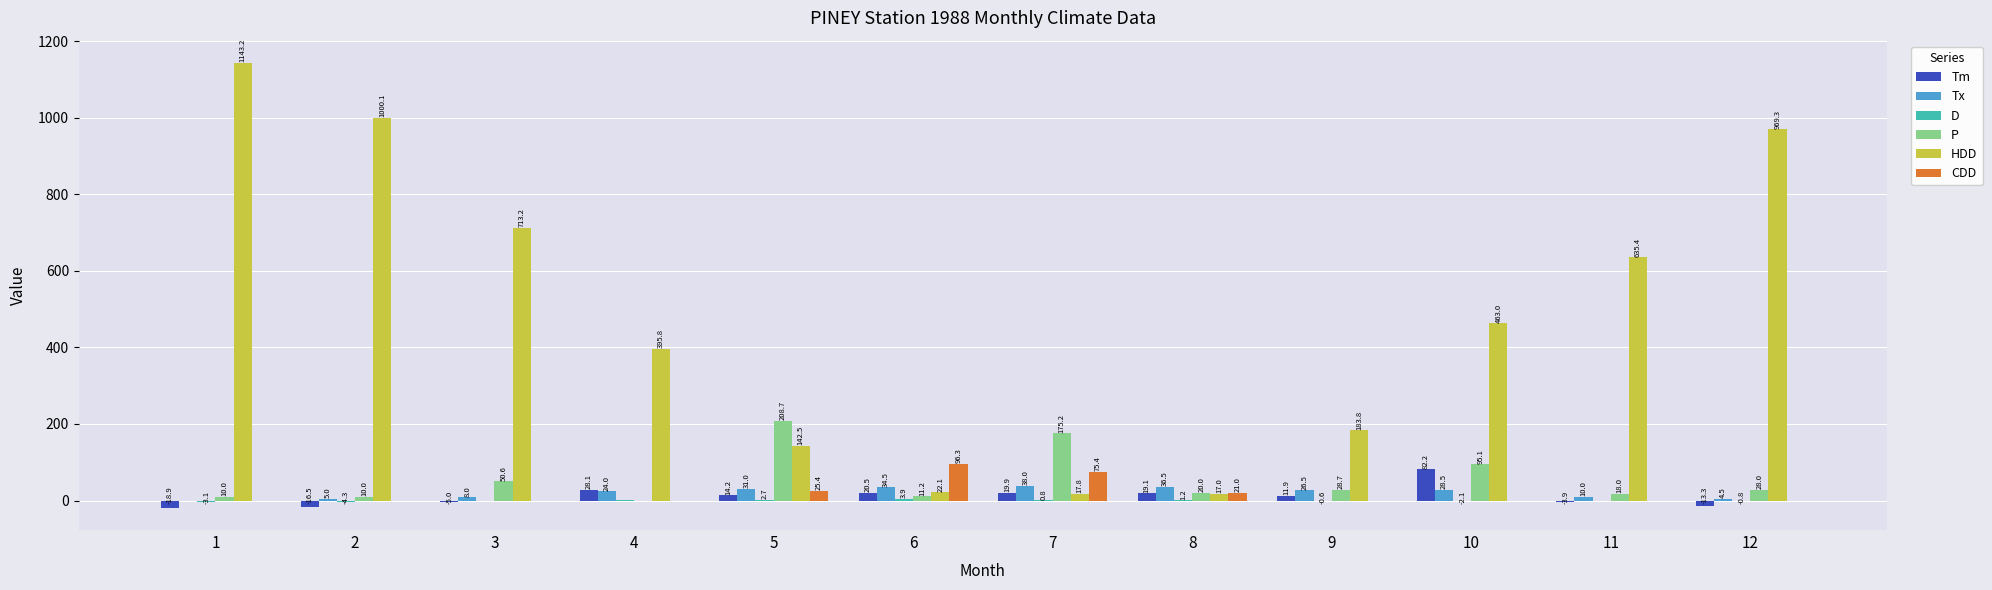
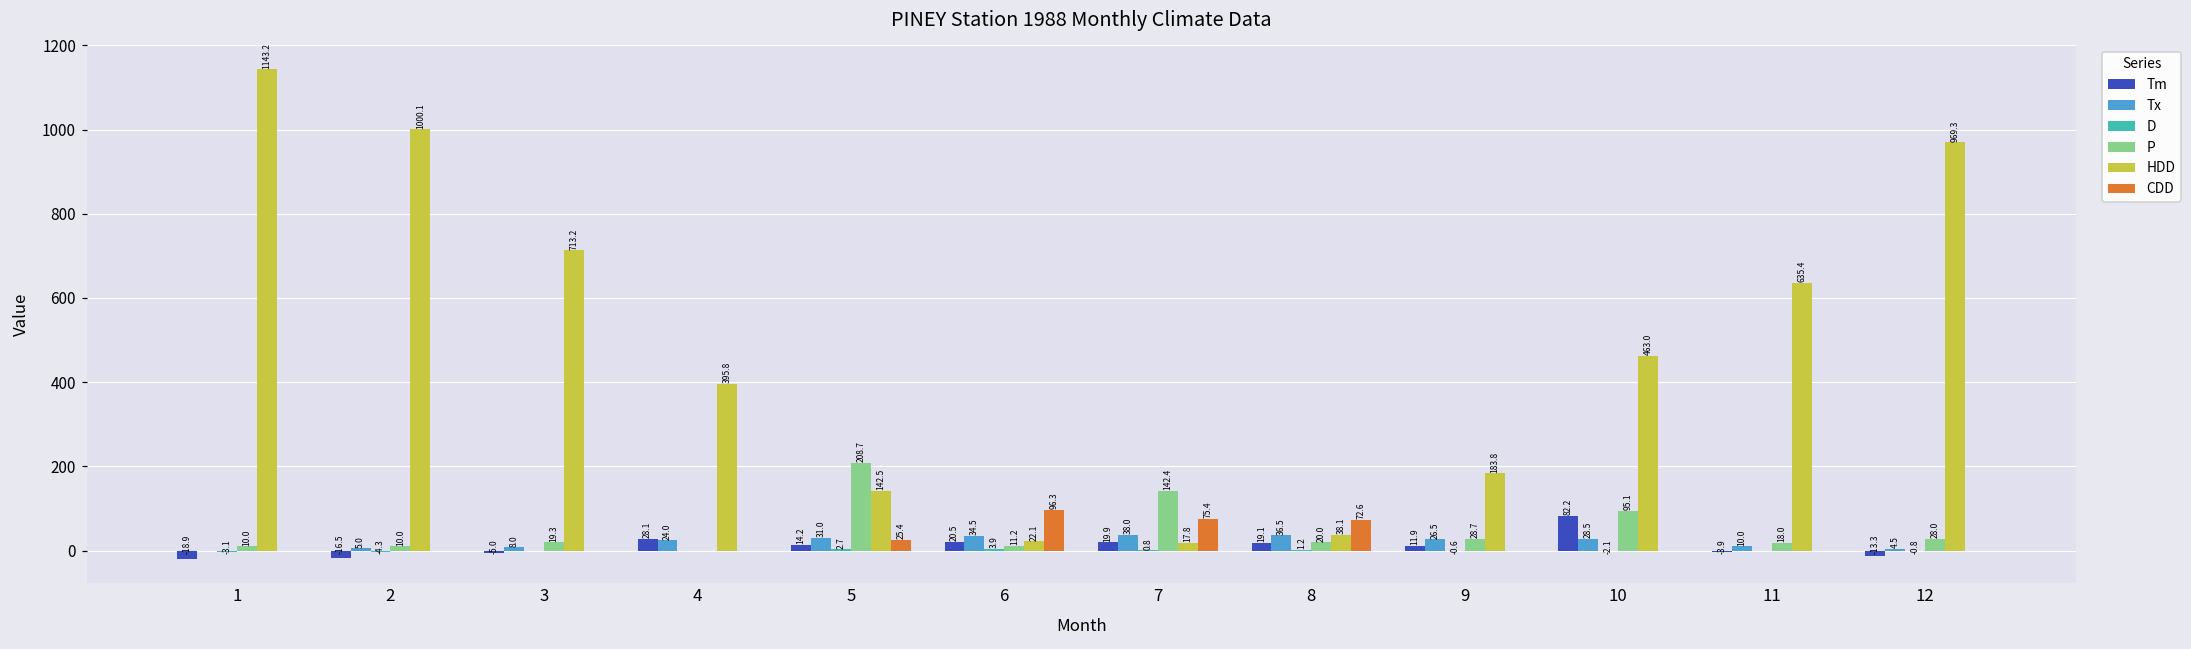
  {
    "Tm": {
      "1": -18.9,
      "2": -16.5,
      "3": -5.0,
      "4": 28.1,
      "5": 14.2,
      "6": 20.5,
      "7": 19.9,
      "8": 19.1,
      "9": 11.9,
      "10": 82.2,
      "11": -3.9,
      "12": -13.3
    },
    "P": {
      "1": 10.0,
      "2": 10.0,
-     "3": 50.6,
+     "3": 19.3,
      "5": 208.7,
      "6": 11.2,
-     "7": 175.2,
+     "7": 142.4,
      "8": 20.0,
      "9": 28.7,
      "10": 95.1,
      "11": 18.0,
      "12": 28.0
    },
    "HDD": {
      "1": 1143.2,
      "2": 1000.1,
      "3": 713.2,
      "4": 395.8,
      "5": 142.5,
      "6": 22.1,
      "7": 17.8,
-     "8": 17.0,
+     "8": 38.1,
      "9": 183.8,
      "10": 463.0,
      "11": 635.4,
      "12": 969.3
    },
    "CDD": {
      "5": 25.4,
      "6": 96.3,
      "7": 75.4,
-     "8": 21.0
+     "8": 72.6
    }
  }
